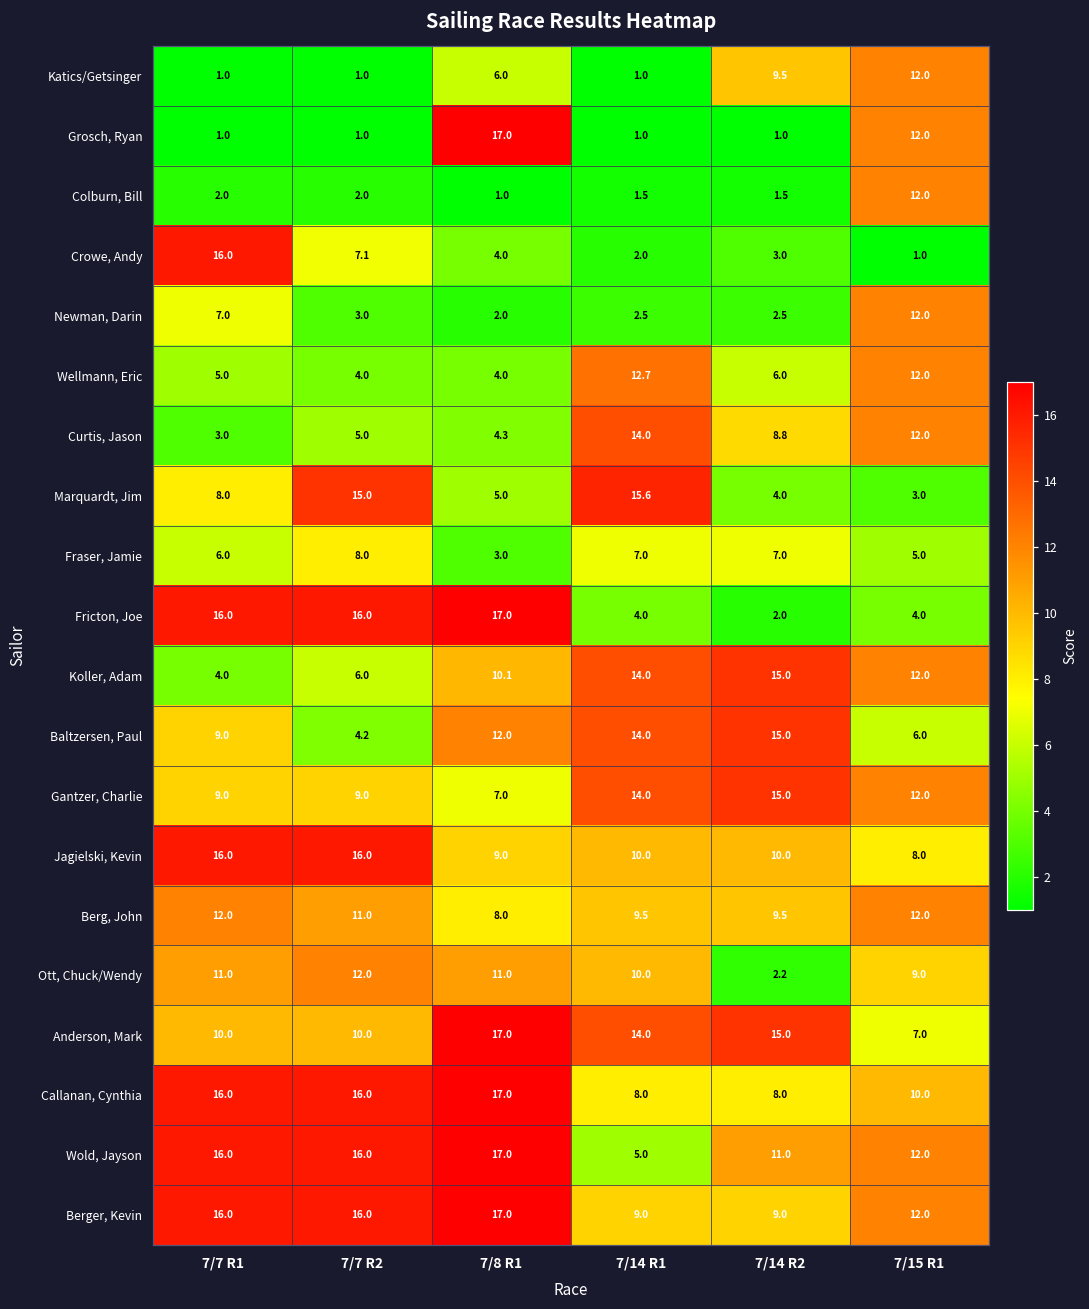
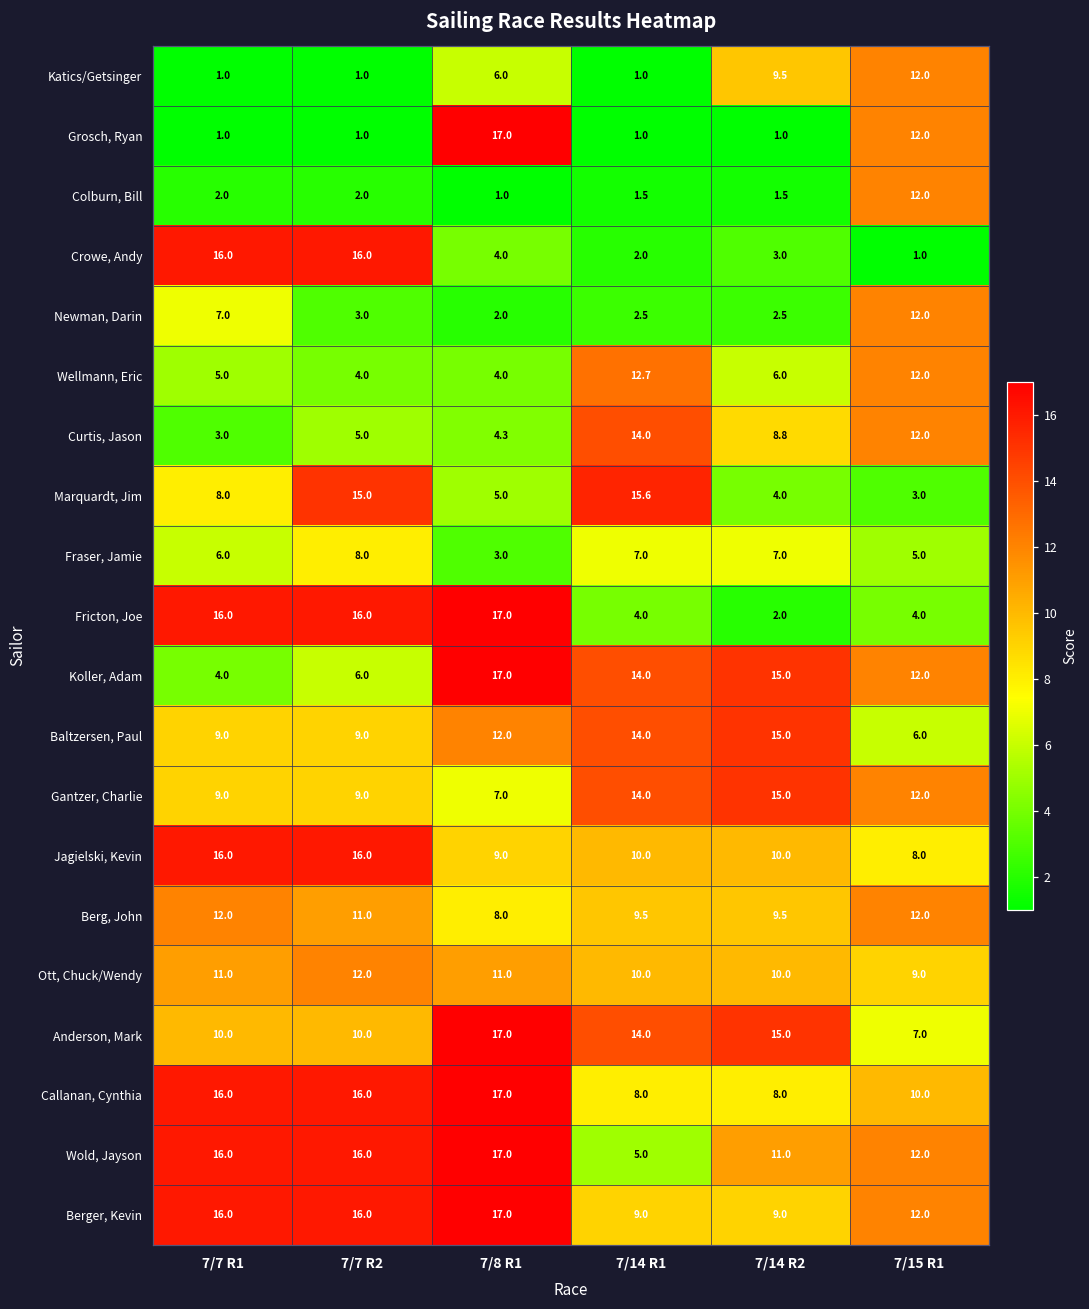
  {
    "Katics/Getsinger": {
      "7/7 R1": 1.0,
      "7/7 R2": 1.0,
      "7/8 R1": 6.0,
      "7/14 R1": 1.0,
      "7/14 R2": 9.5,
      "7/15 R1": 12.0
    },
    "Grosch, Ryan": {
      "7/7 R1": 1.0,
      "7/7 R2": 1.0,
      "7/8 R1": 17.0,
      "7/14 R1": 1.0,
      "7/14 R2": 1.0,
      "7/15 R1": 12.0
    },
    "Colburn, Bill": {
      "7/7 R1": 2.0,
      "7/7 R2": 2.0,
      "7/8 R1": 1.0,
      "7/14 R1": 1.5,
      "7/14 R2": 1.5,
      "7/15 R1": 12.0
    },
    "Crowe, Andy": {
      "7/7 R1": 16.0,
-     "7/7 R2": 7.1,
+     "7/7 R2": 16.0,
      "7/8 R1": 4.0,
      "7/14 R1": 2.0,
      "7/14 R2": 3.0,
      "7/15 R1": 1.0
    },
    "Newman, Darin": {
      "7/7 R1": 7.0,
      "7/7 R2": 3.0,
      "7/8 R1": 2.0,
      "7/14 R1": 2.5,
      "7/14 R2": 2.5,
      "7/15 R1": 12.0
    },
    "Wellmann, Eric": {
      "7/7 R1": 5.0,
      "7/7 R2": 4.0,
      "7/8 R1": 4.0,
      "7/14 R1": 12.7,
      "7/14 R2": 6.0,
      "7/15 R1": 12.0
    },
    "Curtis, Jason": {
      "7/7 R1": 3.0,
      "7/7 R2": 5.0,
      "7/8 R1": 4.3,
      "7/14 R1": 14.0,
      "7/14 R2": 8.8,
      "7/15 R1": 12.0
    },
    "Marquardt, Jim": {
      "7/7 R1": 8.0,
      "7/7 R2": 15.0,
      "7/8 R1": 5.0,
      "7/14 R1": 15.6,
      "7/14 R2": 4.0,
      "7/15 R1": 3.0
    },
    "Fraser, Jamie": {
      "7/7 R1": 6.0,
      "7/7 R2": 8.0,
      "7/8 R1": 3.0,
      "7/14 R1": 7.0,
      "7/14 R2": 7.0,
      "7/15 R1": 5.0
    },
    "Fricton, Joe": {
      "7/7 R1": 16.0,
      "7/7 R2": 16.0,
      "7/8 R1": 17.0,
      "7/14 R1": 4.0,
      "7/14 R2": 2.0,
      "7/15 R1": 4.0
    },
    "Koller, Adam": {
      "7/7 R1": 4.0,
      "7/7 R2": 6.0,
-     "7/8 R1": 10.1,
+     "7/8 R1": 17.0,
      "7/14 R1": 14.0,
      "7/14 R2": 15.0,
      "7/15 R1": 12.0
    },
    "Baltzersen, Paul": {
      "7/7 R1": 9.0,
-     "7/7 R2": 4.2,
+     "7/7 R2": 9.0,
      "7/8 R1": 12.0,
      "7/14 R1": 14.0,
      "7/14 R2": 15.0,
      "7/15 R1": 6.0
    },
    "Gantzer, Charlie": {
      "7/7 R1": 9.0,
      "7/7 R2": 9.0,
      "7/8 R1": 7.0,
      "7/14 R1": 14.0,
      "7/14 R2": 15.0,
      "7/15 R1": 12.0
    },
    "Jagielski, Kevin": {
      "7/7 R1": 16.0,
      "7/7 R2": 16.0,
      "7/8 R1": 9.0,
      "7/14 R1": 10.0,
      "7/14 R2": 10.0,
      "7/15 R1": 8.0
    },
    "Berg, John": {
      "7/7 R1": 12.0,
      "7/7 R2": 11.0,
      "7/8 R1": 8.0,
      "7/14 R1": 9.5,
      "7/14 R2": 9.5,
      "7/15 R1": 12.0
    },
    "Ott, Chuck/Wendy": {
      "7/7 R1": 11.0,
      "7/7 R2": 12.0,
      "7/8 R1": 11.0,
      "7/14 R1": 10.0,
-     "7/14 R2": 2.2,
+     "7/14 R2": 10.0,
      "7/15 R1": 9.0
    },
    "Anderson, Mark": {
      "7/7 R1": 10.0,
      "7/7 R2": 10.0,
      "7/8 R1": 17.0,
      "7/14 R1": 14.0,
      "7/14 R2": 15.0,
      "7/15 R1": 7.0
    },
    "Callanan, Cynthia": {
      "7/7 R1": 16.0,
      "7/7 R2": 16.0,
      "7/8 R1": 17.0,
      "7/14 R1": 8.0,
      "7/14 R2": 8.0,
      "7/15 R1": 10.0
    },
    "Wold, Jayson": {
      "7/7 R1": 16.0,
      "7/7 R2": 16.0,
      "7/8 R1": 17.0,
      "7/14 R1": 5.0,
      "7/14 R2": 11.0,
      "7/15 R1": 12.0
    },
    "Berger, Kevin": {
      "7/7 R1": 16.0,
      "7/7 R2": 16.0,
      "7/8 R1": 17.0,
      "7/14 R1": 9.0,
      "7/14 R2": 9.0,
      "7/15 R1": 12.0
    }
  }
